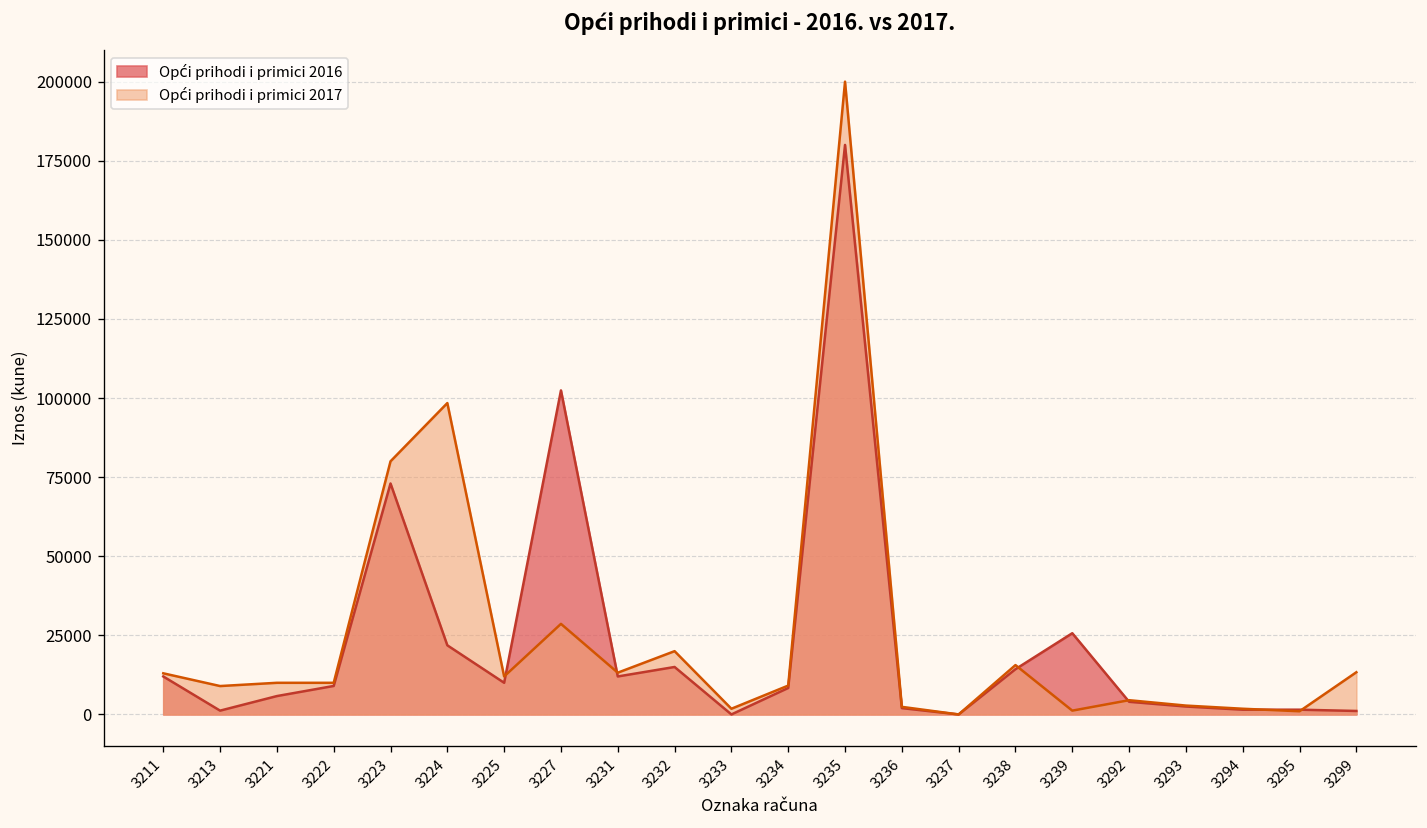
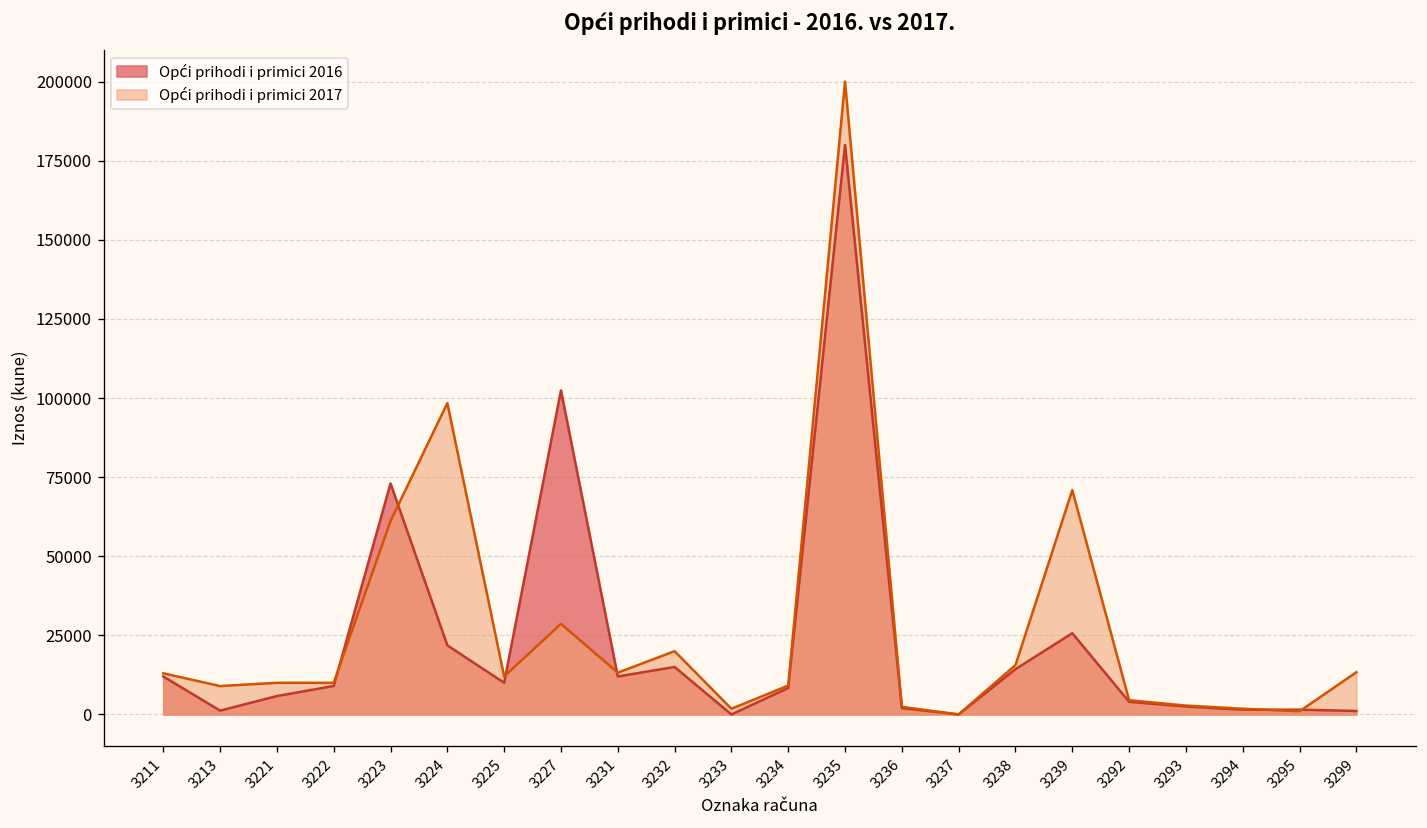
  {
    "Opći prihodi i primici 2016": {
      "3211": 12000,
      "3213": 1000,
      "3221": 6000,
      "3222": 9000,
      "3223": 73000,
      "3224": 22000,
      "3225": 10000,
      "3227": 102000,
      "3231": 12000,
      "3232": 15000,
      "3233": 0,
      "3235": 180000,
      "3238": 14000,
      "3239": 26000,
      "3299": 1000
    },
    "Opći prihodi i primici 2017": {
      "3211": 13000,
      "3213": 9000,
      "3221": 10000,
      "3222": 10000,
-     "3223": 80000,
+     "3223": 61000,
      "3224": 98000,
      "3225": 12000,
      "3227": 29000,
      "3231": 13000,
      "3232": 20000,
      "3233": 2000,
      "3235": 200000,
      "3238": 16000,
-     "3239": 1000,
+     "3239": 71000,
      "3299": 13000
    }
  }
